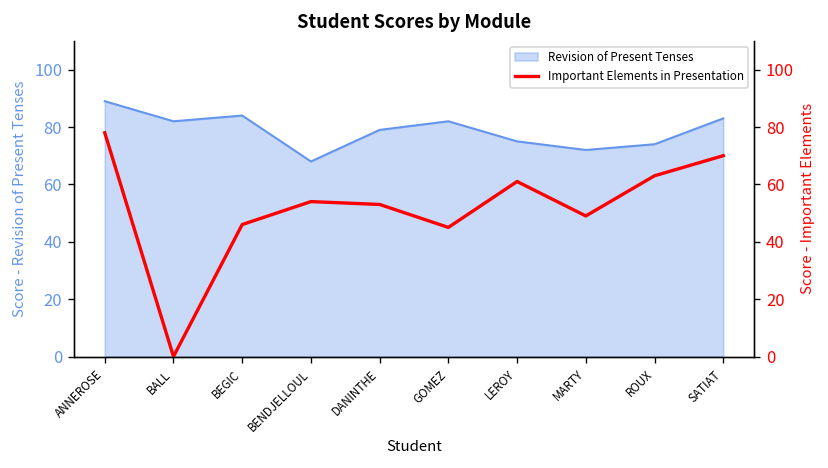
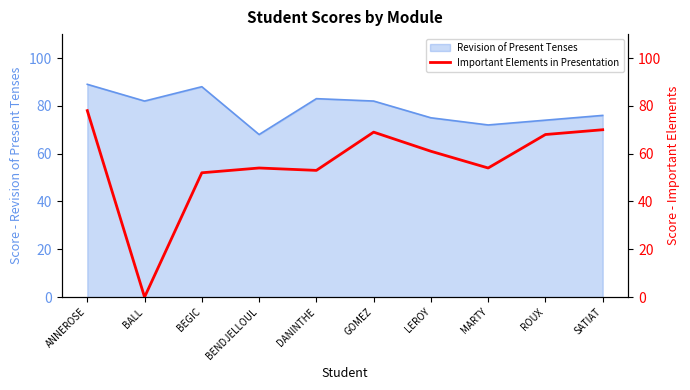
  {
    "Revision of Present Tenses": {
      "ANNEROSE": 89,
      "BALL": 82,
-     "BEGIC": 84,
+     "BEGIC": 88,
      "BENDJELLOUL": 68,
-     "DANINTHE": 79,
+     "DANINTHE": 83,
      "GOMEZ": 82,
      "LEROY": 75,
      "MARTY": 72,
      "ROUX": 74,
-     "SATIAT": 83
+     "SATIAT": 76
    },
    "Important Elements in Presentation": {
      "ANNEROSE": 78,
      "BALL": 0,
-     "BEGIC": 46,
+     "BEGIC": 52,
      "BENDJELLOUL": 54,
      "DANINTHE": 53,
-     "GOMEZ": 45,
+     "GOMEZ": 69,
      "LEROY": 61,
-     "MARTY": 49,
-     "ROUX": 63,
+     "MARTY": 54,
+     "ROUX": 68,
      "SATIAT": 70
    }
  }
